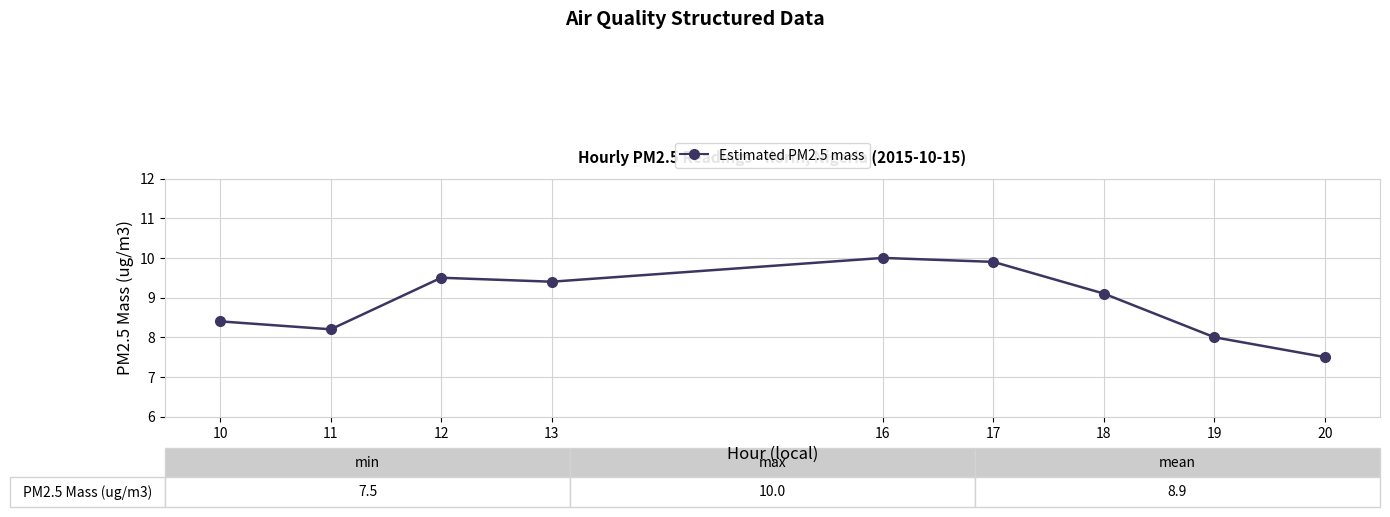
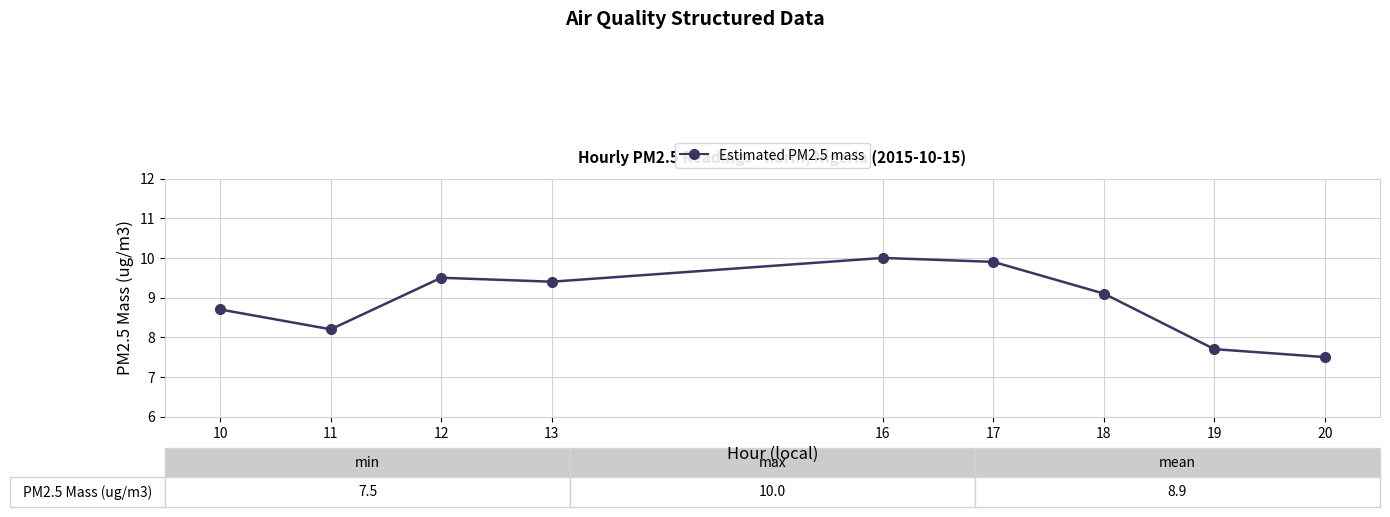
  {
-   "10": 8.4,
+   "10": 8.7,
    "11": 8.2,
    "12": 9.5,
    "13": 9.4,
    "16": 10.0,
    "17": 9.9,
    "18": 9.1,
-   "19": 8.0,
+   "19": 7.7,
    "20": 7.5
  }
